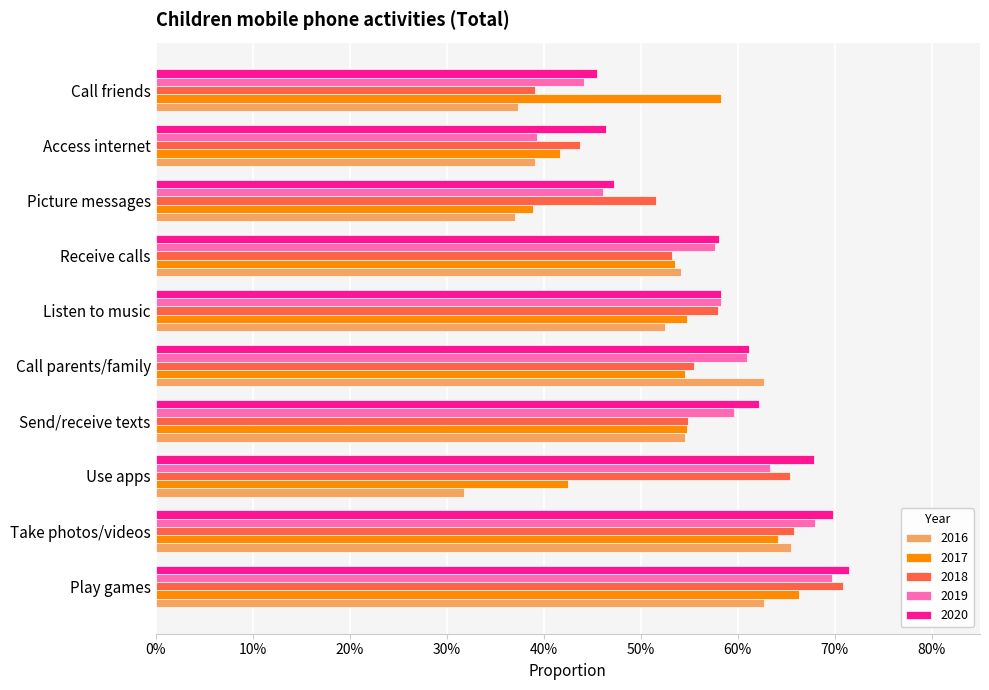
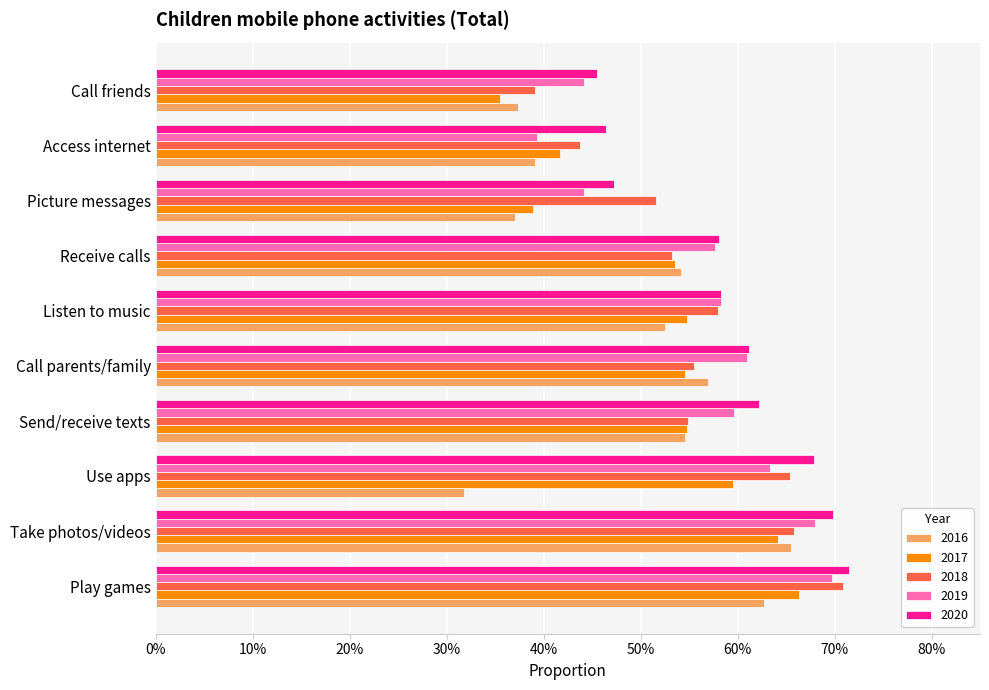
  {
    "2016": {
      "Call friends": "37%",
      "Access internet": "39%",
      "Picture messages": "37%",
      "Receive calls": "54%",
      "Listen to music": "53%",
-     "Call parents/family": "63%",
+     "Call parents/family": "57%",
      "Send/receive texts": "55%",
      "Use apps": "32%",
      "Take photos/videos": "66%",
      "Play games": "63%"
    },
    "2017": {
-     "Call friends": "58%",
+     "Call friends": "36%",
      "Access internet": "42%",
      "Picture messages": "39%",
      "Receive calls": "54%",
      "Listen to music": "55%",
      "Call parents/family": "55%",
      "Send/receive texts": "55%",
-     "Use apps": "43%",
+     "Use apps": "60%",
      "Take photos/videos": "64%",
      "Play games": "66%"
    },
    "2018": {
      "Call friends": "39%",
      "Access internet": "44%",
      "Picture messages": "52%",
      "Receive calls": "53%",
      "Listen to music": "58%",
      "Call parents/family": "56%",
      "Send/receive texts": "55%",
      "Use apps": "65%",
      "Take photos/videos": "66%",
      "Play games": "71%"
    },
    "2019": {
      "Call friends": "44%",
      "Access internet": "39%",
-     "Picture messages": "46%",
+     "Picture messages": "44%",
      "Receive calls": "58%",
      "Listen to music": "58%",
      "Call parents/family": "61%",
      "Send/receive texts": "60%",
      "Use apps": "63%",
      "Take photos/videos": "68%",
      "Play games": "70%"
    },
    "2020": {
      "Call friends": "45%",
      "Access internet": "46%",
      "Picture messages": "47%",
      "Receive calls": "58%",
      "Listen to music": "58%",
      "Call parents/family": "61%",
      "Send/receive texts": "62%",
      "Use apps": "68%",
      "Take photos/videos": "70%",
      "Play games": "71%"
    }
  }
